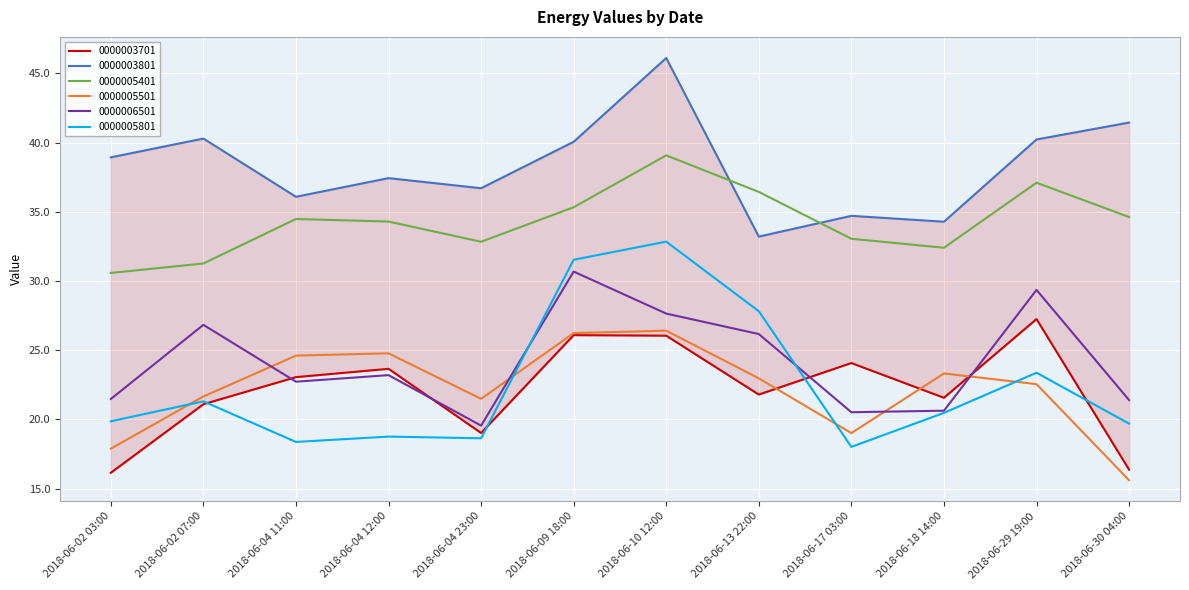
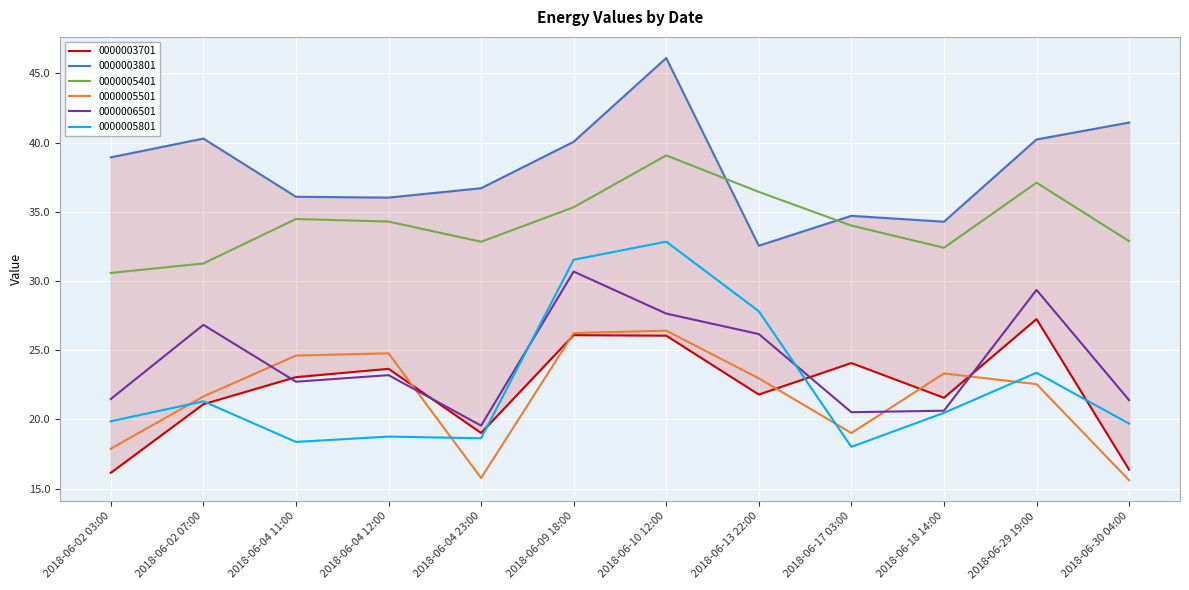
  {
    "0000003701": {
      "2018-06-02 03:00": 16.1,
      "2018-06-02 07:00": 21.1,
      "2018-06-04 11:00": 23.0,
      "2018-06-04 12:00": 23.7,
      "2018-06-04 23:00": 19.0,
      "2018-06-10 12:00": 26.0,
      "2018-06-13 22:00": 21.8,
      "2018-06-17 03:00": 24.1,
      "2018-06-18 14:00": 21.6,
      "2018-06-29 19:00": 27.2,
      "2018-06-30 04:00": 16.4
    },
    "0000003801": {
      "2018-06-02 03:00": 38.9,
      "2018-06-02 07:00": 40.3,
      "2018-06-04 11:00": 36.1,
-     "2018-06-04 12:00": 37.4,
+     "2018-06-04 12:00": 36.0,
      "2018-06-04 23:00": 36.7,
      "2018-06-09 18:00": 40.1,
      "2018-06-10 12:00": 46.1,
-     "2018-06-13 22:00": 33.2,
+     "2018-06-13 22:00": 32.6,
      "2018-06-17 03:00": 34.7,
      "2018-06-18 14:00": 34.3,
      "2018-06-29 19:00": 40.2,
      "2018-06-30 04:00": 41.5
    },
    "0000005401": {
      "2018-06-02 03:00": 30.6,
      "2018-06-02 07:00": 31.3,
      "2018-06-04 11:00": 34.5,
      "2018-06-04 12:00": 34.3,
      "2018-06-04 23:00": 32.8,
      "2018-06-09 18:00": 35.3,
      "2018-06-10 12:00": 39.1,
      "2018-06-13 22:00": 36.4,
-     "2018-06-17 03:00": 33.1,
+     "2018-06-17 03:00": 34.0,
      "2018-06-18 14:00": 32.4,
      "2018-06-29 19:00": 37.1,
-     "2018-06-30 04:00": 34.6
+     "2018-06-30 04:00": 32.9
    },
    "0000005501": {
      "2018-06-02 03:00": 17.9,
      "2018-06-02 07:00": 21.7,
      "2018-06-04 11:00": 24.6,
      "2018-06-04 12:00": 24.8,
-     "2018-06-04 23:00": 21.5,
+     "2018-06-04 23:00": 15.8,
      "2018-06-10 12:00": 26.4,
      "2018-06-13 22:00": 23.0,
      "2018-06-17 03:00": 19.0,
      "2018-06-18 14:00": 23.3,
      "2018-06-29 19:00": 22.5,
      "2018-06-30 04:00": 15.6
    },
    "0000006501": {
      "2018-06-02 03:00": 21.5,
      "2018-06-02 07:00": 26.8,
      "2018-06-04 11:00": 22.7,
      "2018-06-04 12:00": 23.2,
      "2018-06-04 23:00": 19.5,
      "2018-06-09 18:00": 30.7,
      "2018-06-10 12:00": 27.6,
      "2018-06-13 22:00": 26.2,
      "2018-06-17 03:00": 20.5,
      "2018-06-29 19:00": 29.4,
      "2018-06-30 04:00": 21.4
    },
    "0000005801": {
      "2018-06-02 03:00": 19.9,
      "2018-06-02 07:00": 21.3,
      "2018-06-04 11:00": 18.4,
      "2018-06-04 12:00": 18.8,
      "2018-06-04 23:00": 18.6,
      "2018-06-09 18:00": 31.5,
      "2018-06-10 12:00": 32.8,
      "2018-06-13 22:00": 27.8,
      "2018-06-17 03:00": 18.0,
      "2018-06-29 19:00": 23.4,
      "2018-06-30 04:00": 19.7
    }
  }
